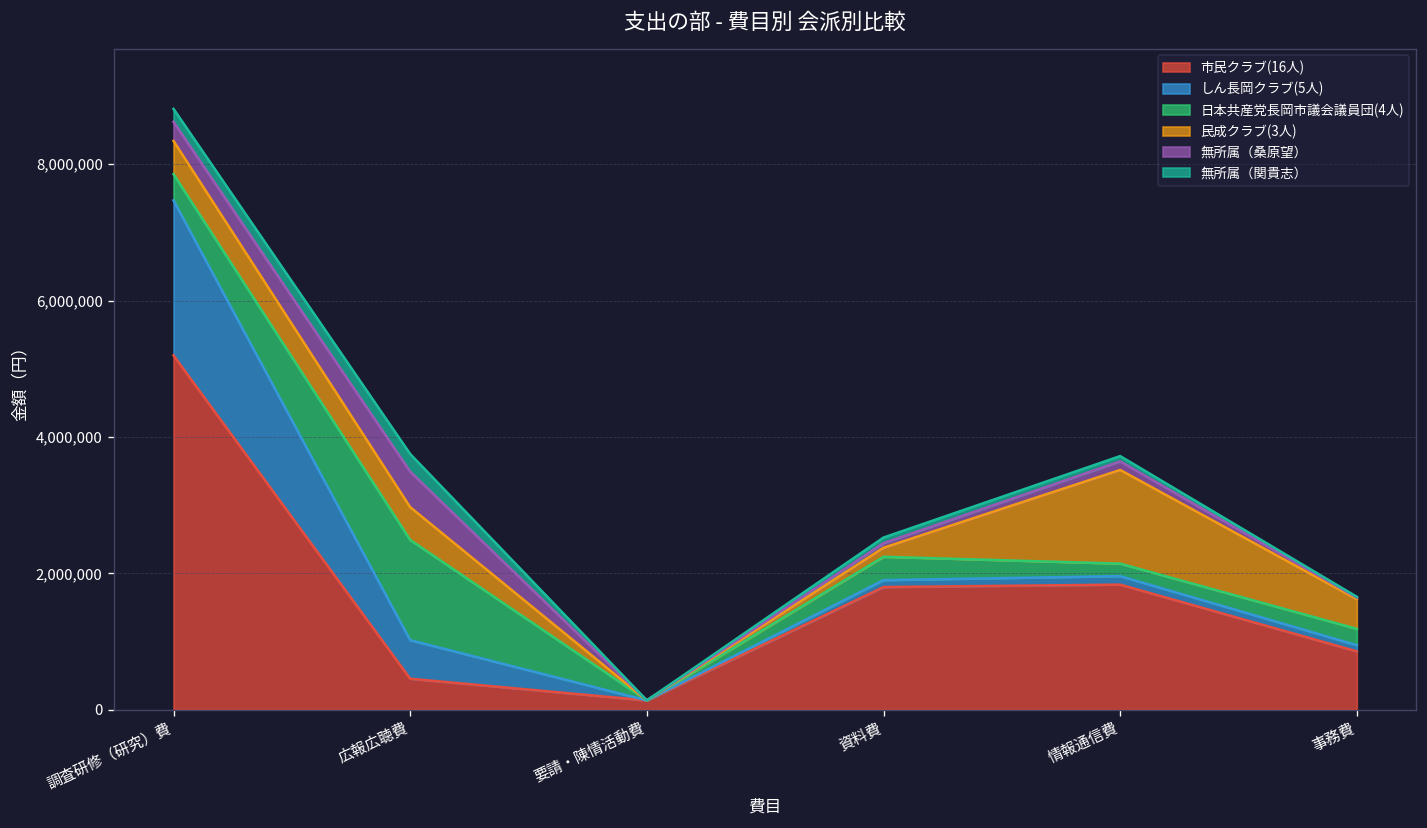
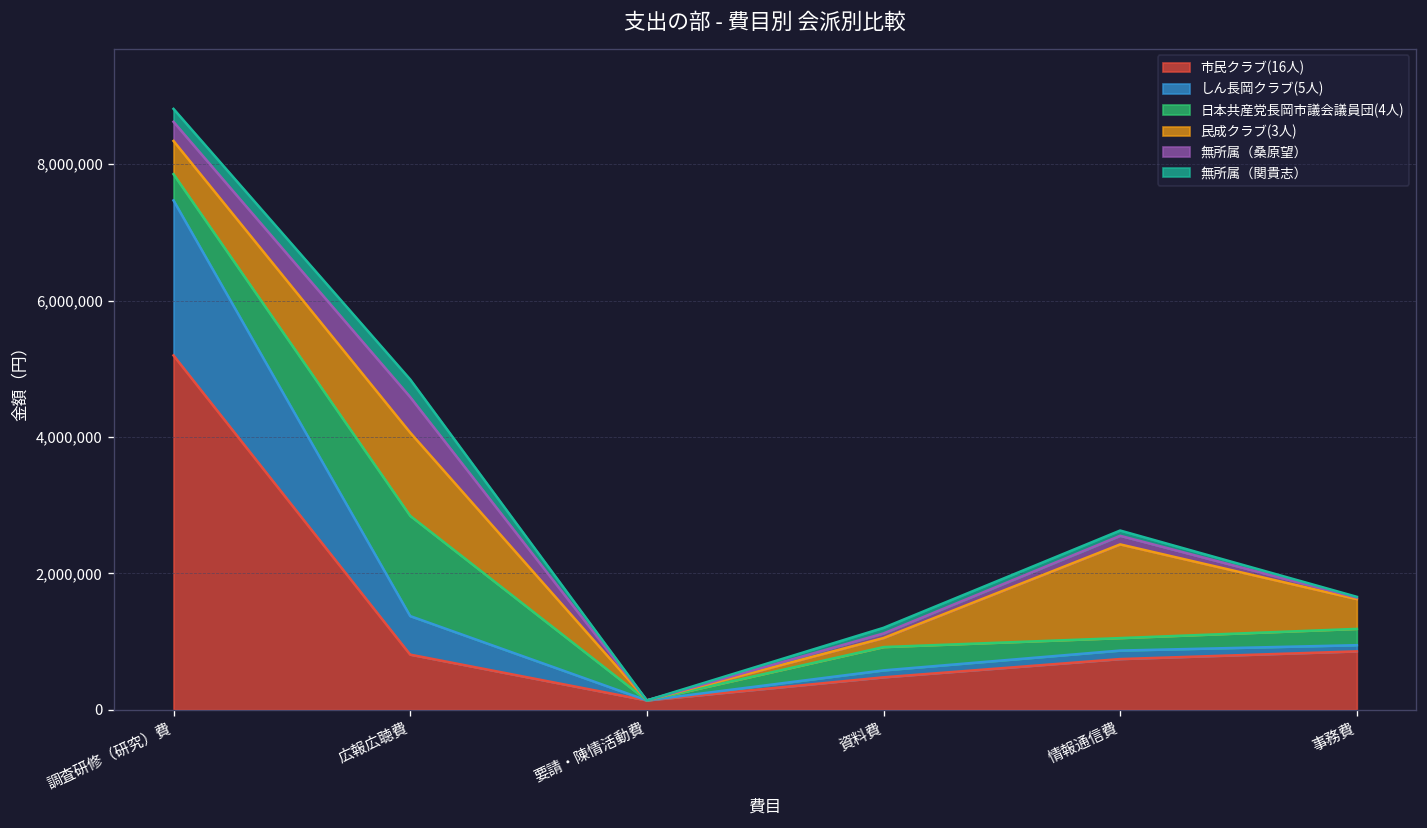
  {
    "市民クラブ(16人)": {
      "調査研修（研究）費": "5,200,000",
-     "広報広聴費": "500,000",
-     "資料費": "1,800,000",
-     "情報通信費": "1,800,000",
+     "広報広聴費": "800,000",
+     "資料費": "500,000",
+     "情報通信費": "700,000",
      "事務費": "900,000"
    },
    "しん長岡クラブ(5人)": {
      "調査研修（研究）費": "2,300,000",
      "広報広聴費": "600,000",
      "資料費": "100,000",
      "情報通信費": "100,000",
      "事務費": "100,000"
    },
    "民成クラブ(3人)": {
      "調査研修（研究）費": "500,000",
-     "広報広聴費": "500,000",
+     "広報広聴費": "1,200,000",
      "資料費": "100,000",
      "情報通信費": "1,400,000"
    },
    "無所属（桑原望）": {
      "調査研修（研究）費": "300,000",
      "広報広聴費": "500,000",
      "資料費": "100,000",
      "情報通信費": "100,000"
    }
  }
